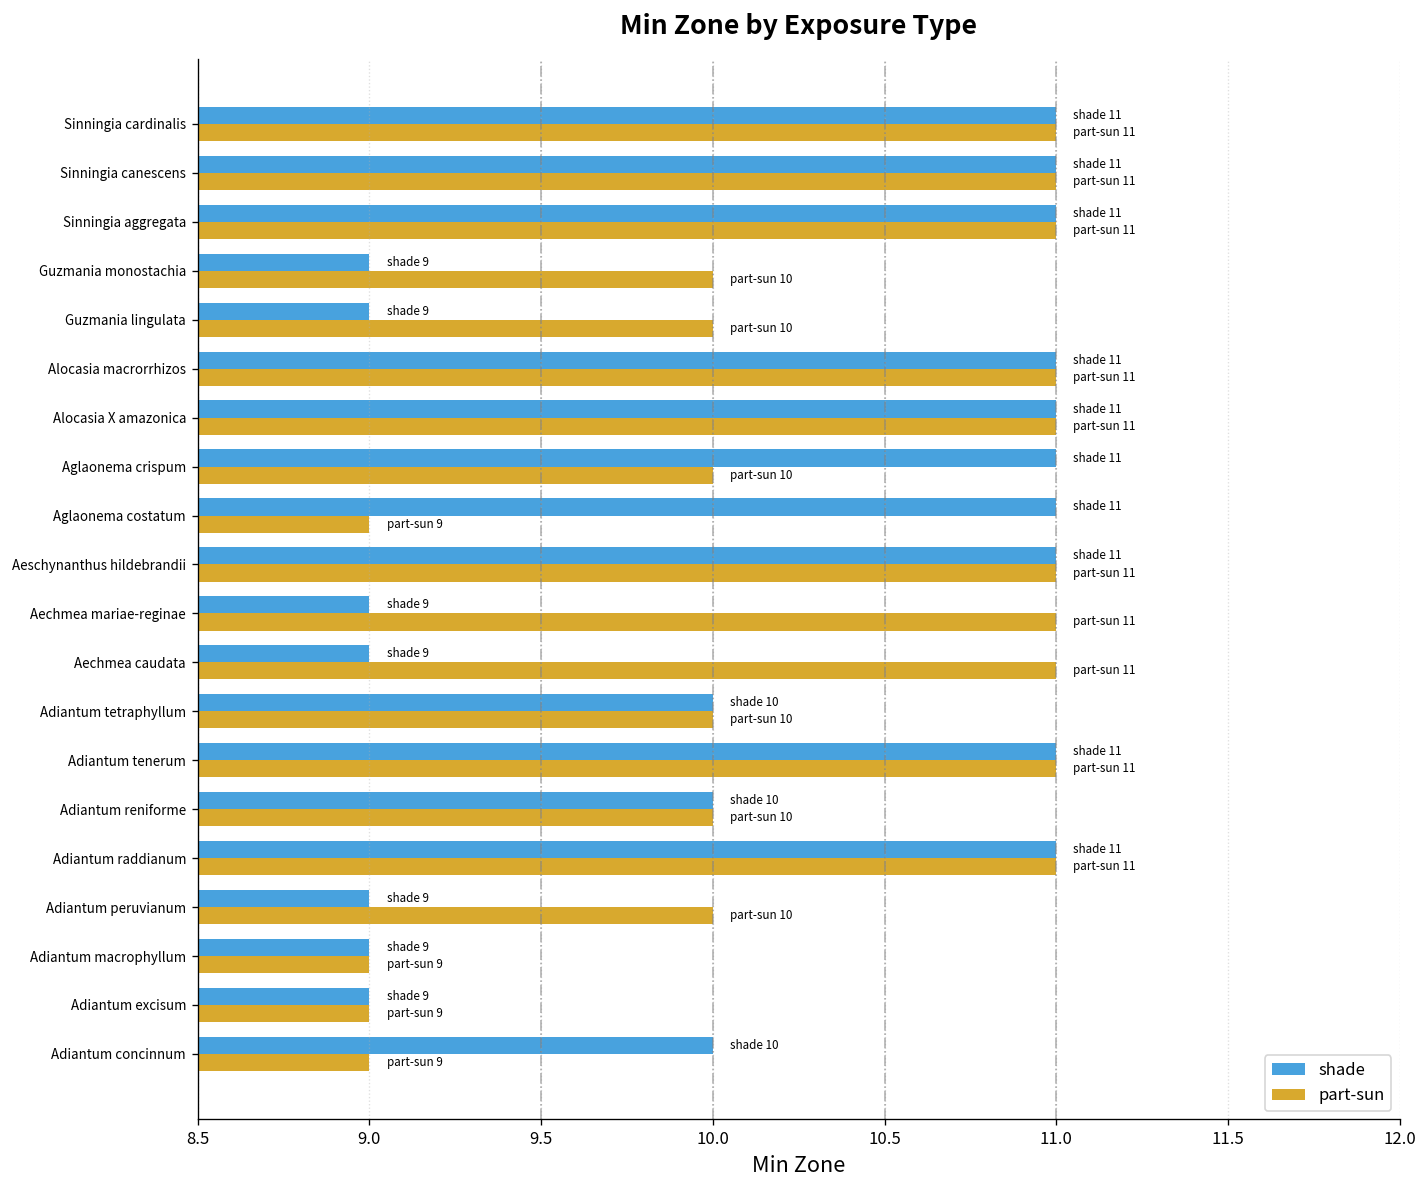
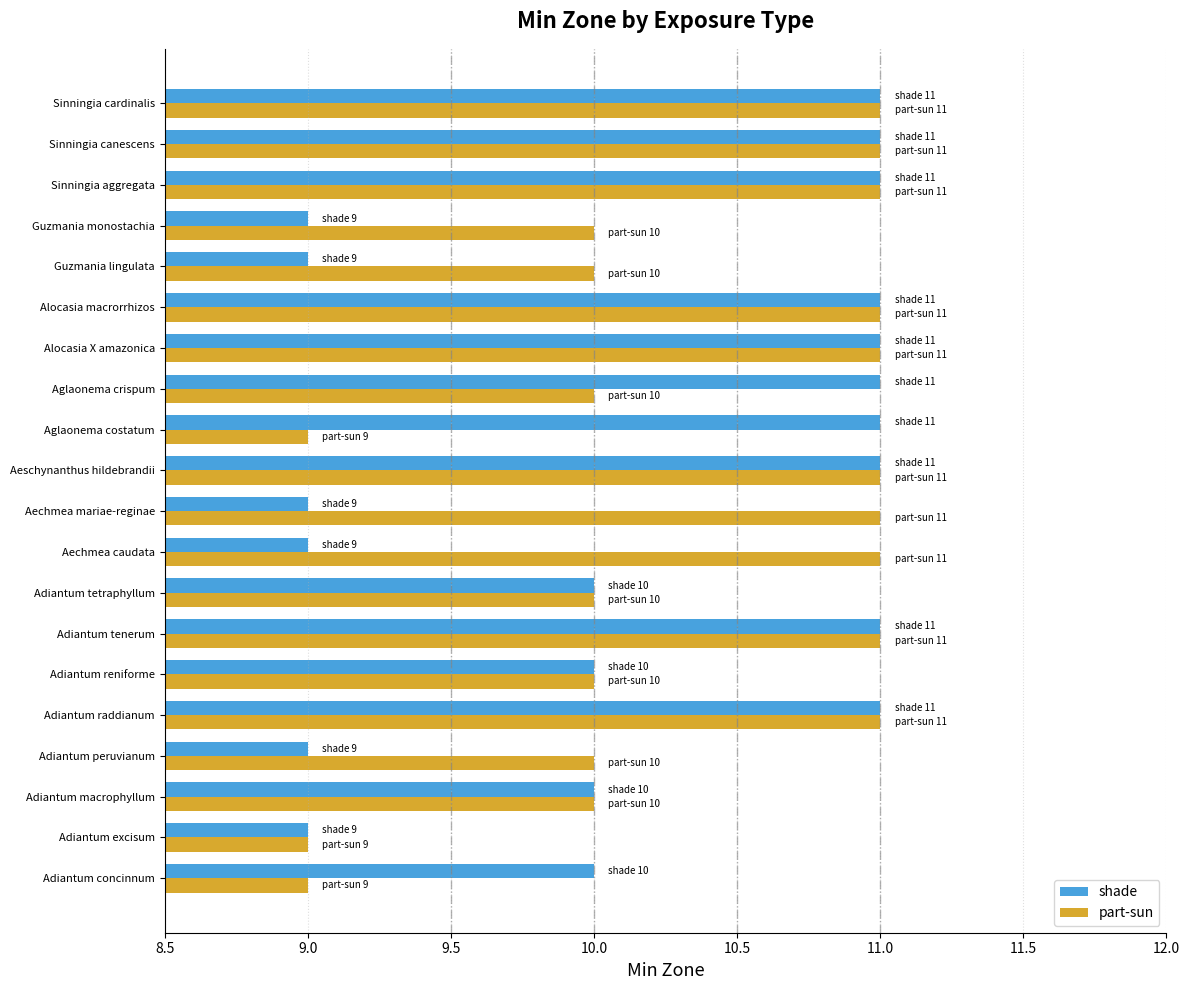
  {
    "shade": {
      "Sinningia cardinalis": 11,
      "Sinningia canescens": 11,
      "Sinningia aggregata": 11,
      "Guzmania monostachia": 9,
      "Guzmania lingulata": 9,
      "Alocasia macrorrhizos": 11,
      "Alocasia X amazonica": 11,
      "Aglaonema crispum": 11,
      "Aglaonema costatum": 11,
      "Aeschynanthus hildebrandii": 11,
      "Aechmea mariae-reginae": 9,
      "Aechmea caudata": 9,
      "Adiantum tetraphyllum": 10,
      "Adiantum tenerum": 11,
      "Adiantum reniforme": 10,
      "Adiantum raddianum": 11,
      "Adiantum peruvianum": 9,
-     "Adiantum macrophyllum": 9,
+     "Adiantum macrophyllum": 10,
      "Adiantum excisum": 9,
      "Adiantum concinnum": 10
    },
    "part-sun": {
      "Sinningia cardinalis": 11,
      "Sinningia canescens": 11,
      "Sinningia aggregata": 11,
      "Guzmania monostachia": 10,
      "Guzmania lingulata": 10,
      "Alocasia macrorrhizos": 11,
      "Alocasia X amazonica": 11,
      "Aglaonema crispum": 10,
      "Aglaonema costatum": 9,
      "Aeschynanthus hildebrandii": 11,
      "Aechmea mariae-reginae": 11,
      "Aechmea caudata": 11,
      "Adiantum tetraphyllum": 10,
      "Adiantum tenerum": 11,
      "Adiantum reniforme": 10,
      "Adiantum raddianum": 11,
      "Adiantum peruvianum": 10,
-     "Adiantum macrophyllum": 9,
+     "Adiantum macrophyllum": 10,
      "Adiantum excisum": 9,
      "Adiantum concinnum": 9
    }
  }
